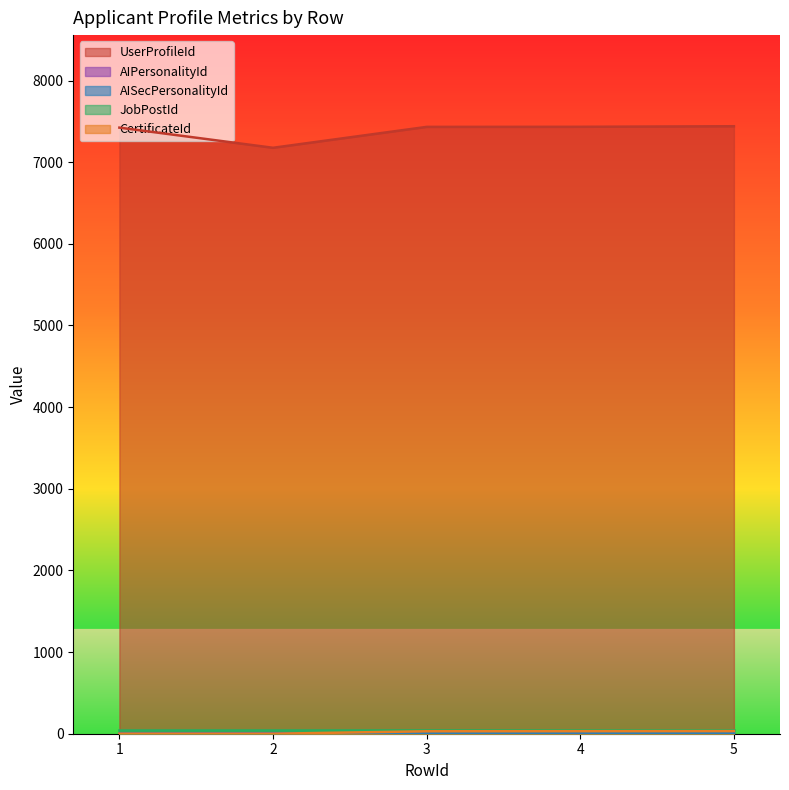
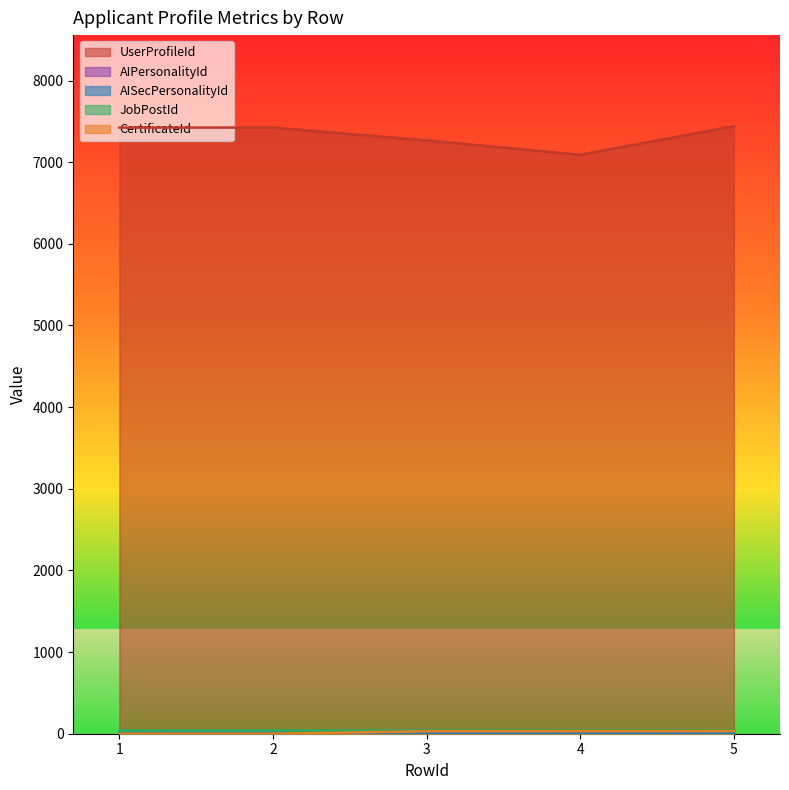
  {
    "UserProfileId": {
-     "2": 7200,
-     "3": 7400,
-     "4": 7400,
+     "2": 7400,
+     "3": 7300,
+     "4": 7100,
      "5": 7400
    },
    "JobPostId": {
      "1": 100,
      "2": 100
    }
  }
